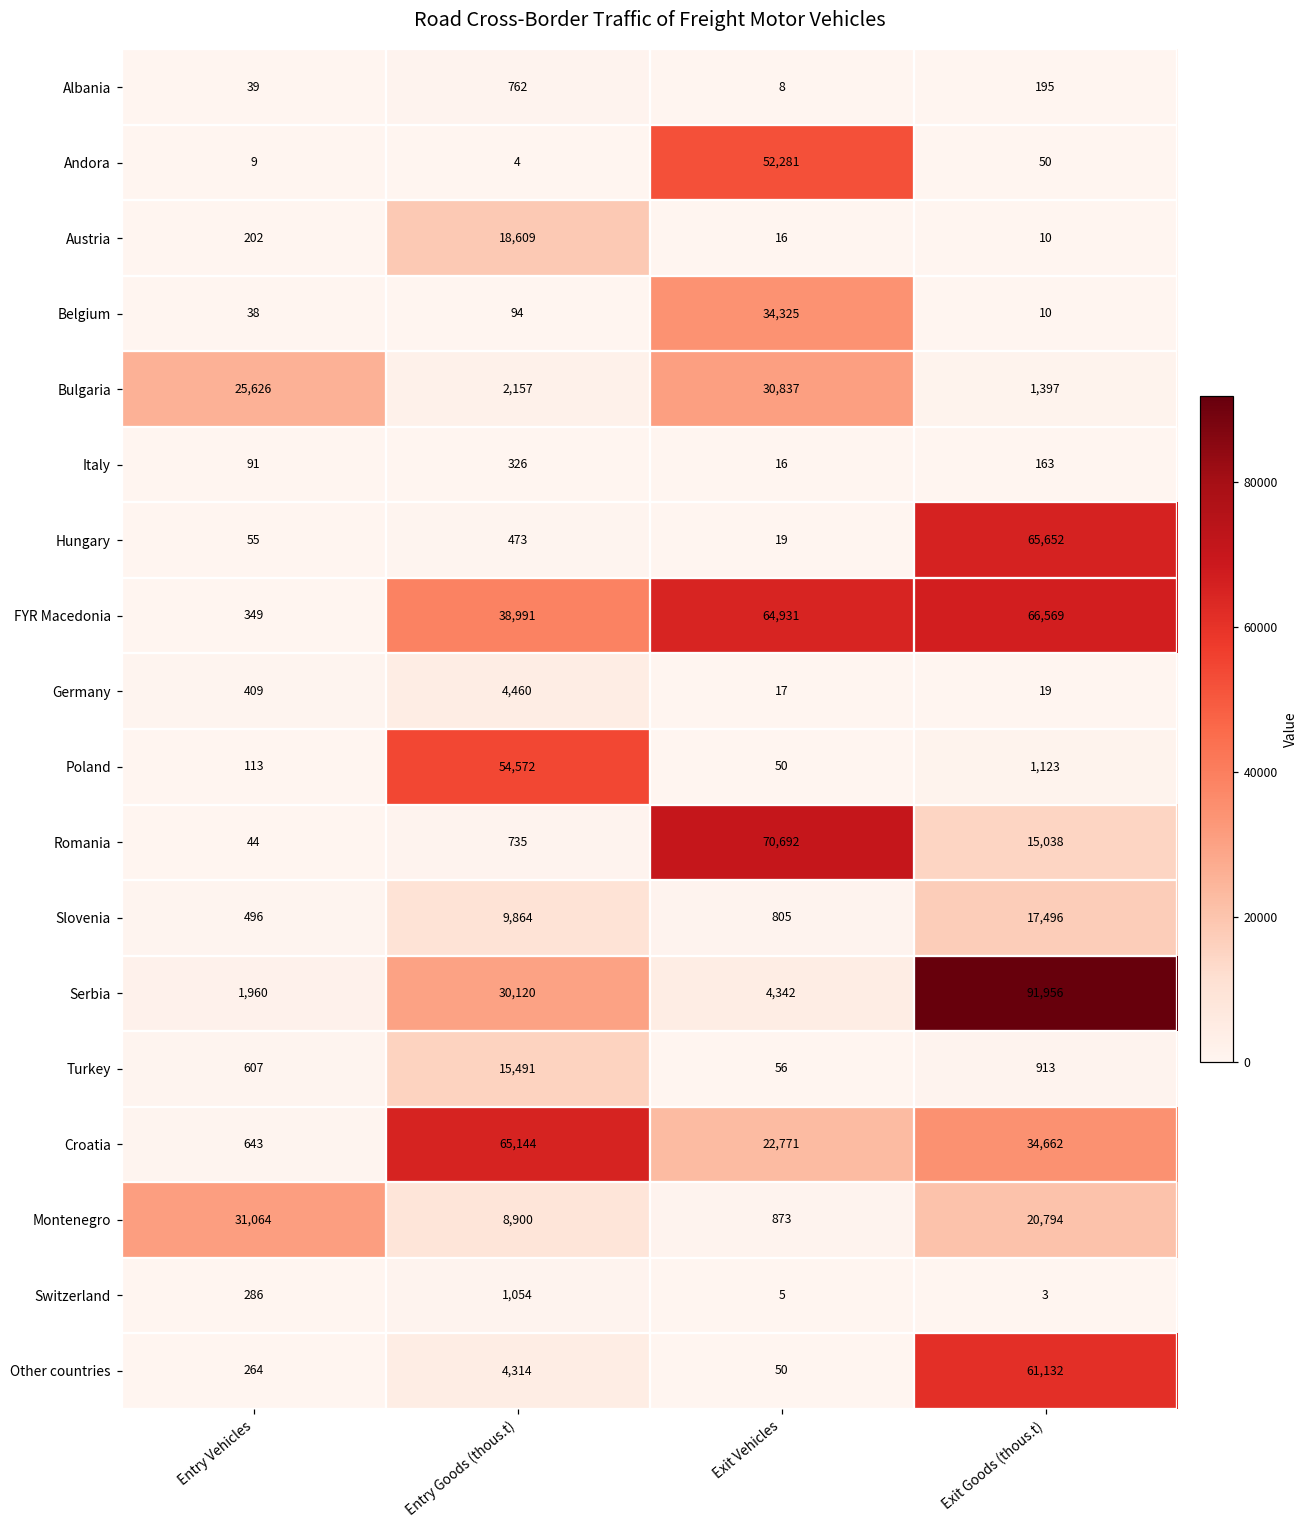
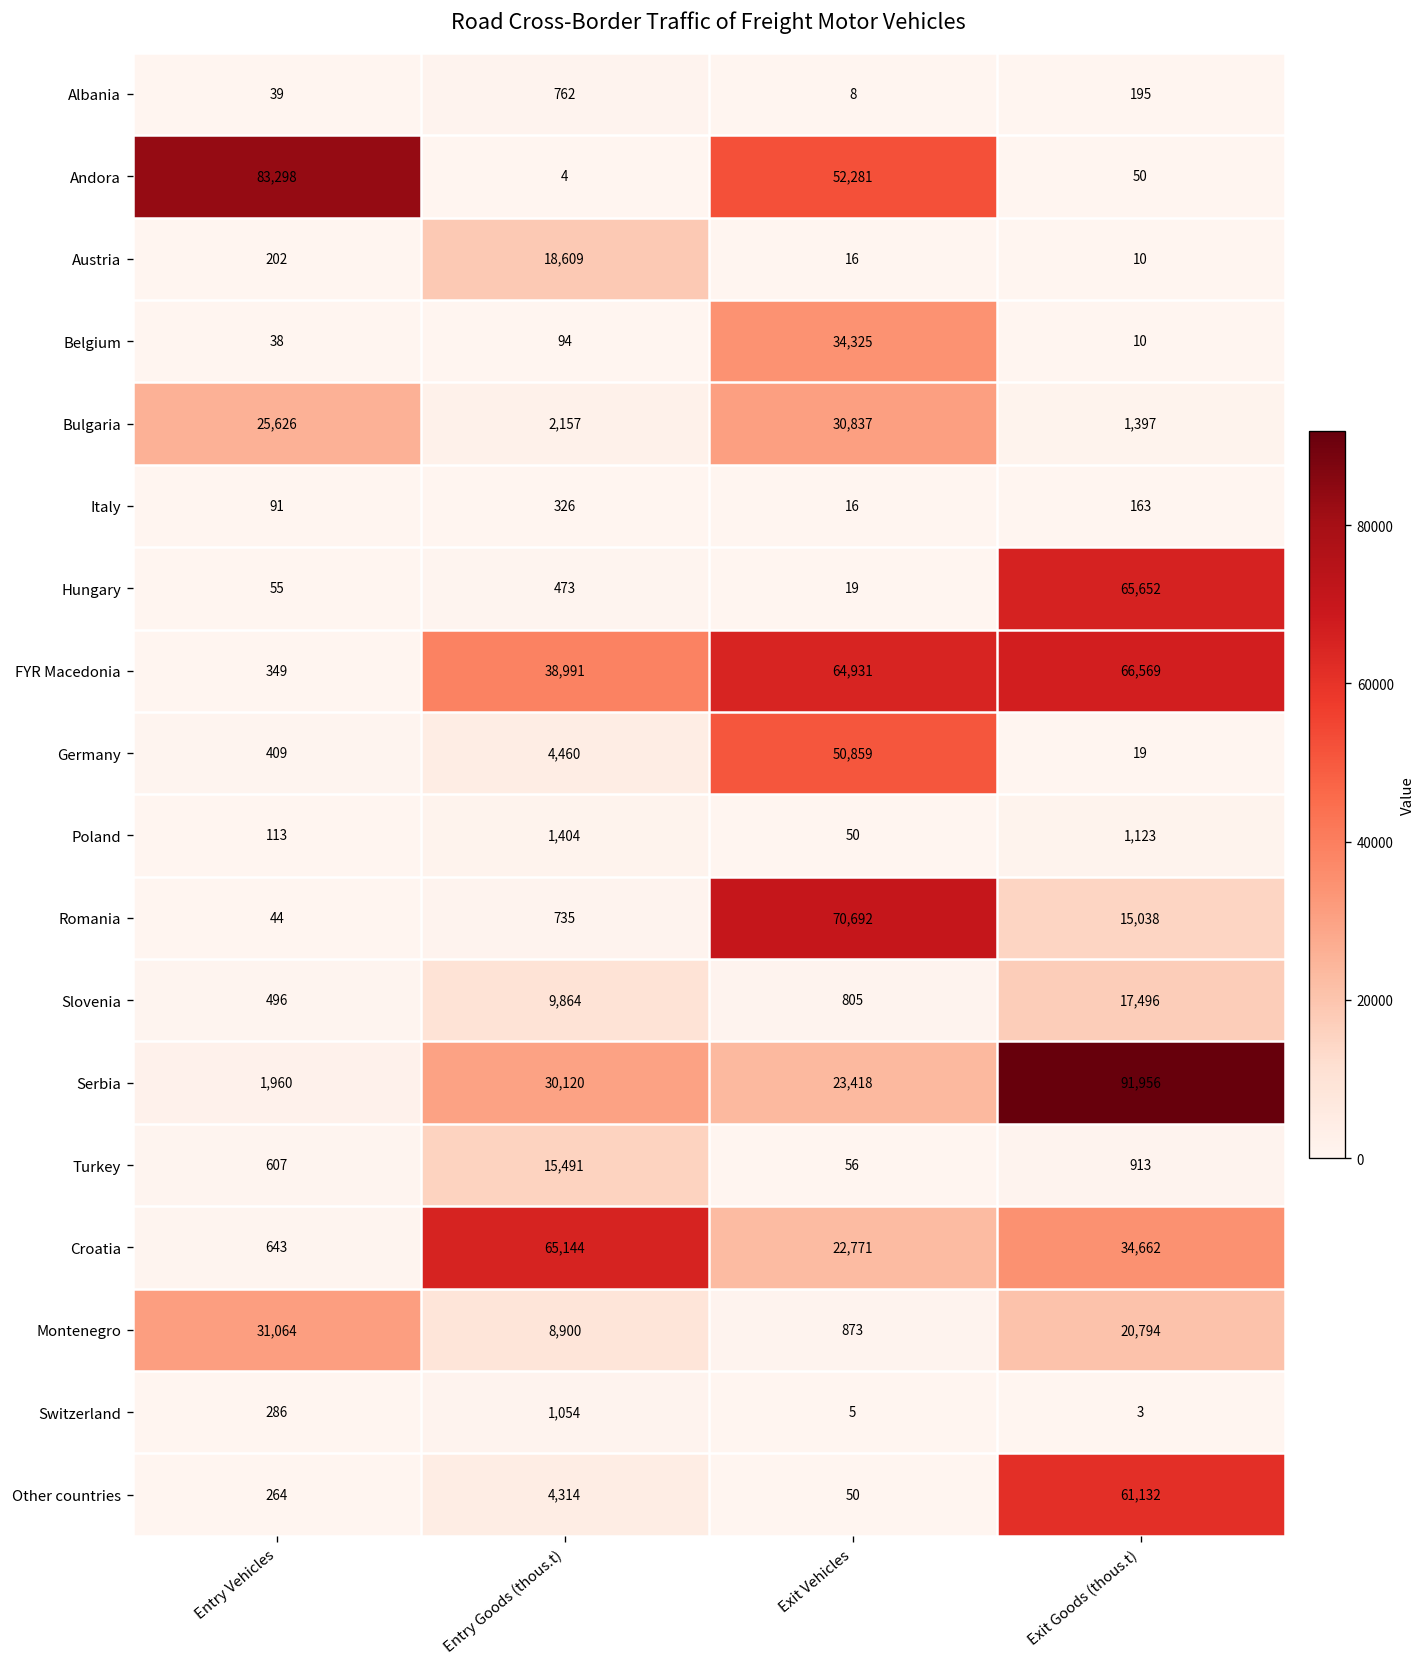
  {
    "Albania": {
      "Entry Vehicles": "39",
      "Entry Goods (thous.t)": "762",
      "Exit Vehicles": "8",
      "Exit Goods (thous.t)": "195"
    },
    "Andora": {
-     "Entry Vehicles": "9",
+     "Entry Vehicles": "83,298",
      "Entry Goods (thous.t)": "4",
      "Exit Vehicles": "52,281",
      "Exit Goods (thous.t)": "50"
    },
    "Austria": {
      "Entry Vehicles": "202",
      "Entry Goods (thous.t)": "18,609",
      "Exit Vehicles": "16",
      "Exit Goods (thous.t)": "10"
    },
    "Belgium": {
      "Entry Vehicles": "38",
      "Entry Goods (thous.t)": "94",
      "Exit Vehicles": "34,325",
      "Exit Goods (thous.t)": "10"
    },
    "Bulgaria": {
      "Entry Vehicles": "25,626",
      "Entry Goods (thous.t)": "2,157",
      "Exit Vehicles": "30,837",
      "Exit Goods (thous.t)": "1,397"
    },
    "Italy": {
      "Entry Vehicles": "91",
      "Entry Goods (thous.t)": "326",
      "Exit Vehicles": "16",
      "Exit Goods (thous.t)": "163"
    },
    "Hungary": {
      "Entry Vehicles": "55",
      "Entry Goods (thous.t)": "473",
      "Exit Vehicles": "19",
      "Exit Goods (thous.t)": "65,652"
    },
    "FYR Macedonia": {
      "Entry Vehicles": "349",
      "Entry Goods (thous.t)": "38,991",
      "Exit Vehicles": "64,931",
      "Exit Goods (thous.t)": "66,569"
    },
    "Germany": {
      "Entry Vehicles": "409",
      "Entry Goods (thous.t)": "4,460",
-     "Exit Vehicles": "17",
+     "Exit Vehicles": "50,859",
      "Exit Goods (thous.t)": "19"
    },
    "Poland": {
      "Entry Vehicles": "113",
-     "Entry Goods (thous.t)": "54,572",
+     "Entry Goods (thous.t)": "1,404",
      "Exit Vehicles": "50",
      "Exit Goods (thous.t)": "1,123"
    },
    "Romania": {
      "Entry Vehicles": "44",
      "Entry Goods (thous.t)": "735",
      "Exit Vehicles": "70,692",
      "Exit Goods (thous.t)": "15,038"
    },
    "Slovenia": {
      "Entry Vehicles": "496",
      "Entry Goods (thous.t)": "9,864",
      "Exit Vehicles": "805",
      "Exit Goods (thous.t)": "17,496"
    },
    "Serbia": {
      "Entry Vehicles": "1,960",
      "Entry Goods (thous.t)": "30,120",
-     "Exit Vehicles": "4,342",
+     "Exit Vehicles": "23,418",
      "Exit Goods (thous.t)": "91,956"
    },
    "Turkey": {
      "Entry Vehicles": "607",
      "Entry Goods (thous.t)": "15,491",
      "Exit Vehicles": "56",
      "Exit Goods (thous.t)": "913"
    },
    "Croatia": {
      "Entry Vehicles": "643",
      "Entry Goods (thous.t)": "65,144",
      "Exit Vehicles": "22,771",
      "Exit Goods (thous.t)": "34,662"
    },
    "Montenegro": {
      "Entry Vehicles": "31,064",
      "Entry Goods (thous.t)": "8,900",
      "Exit Vehicles": "873",
      "Exit Goods (thous.t)": "20,794"
    },
    "Switzerland": {
      "Entry Vehicles": "286",
      "Entry Goods (thous.t)": "1,054",
      "Exit Vehicles": "5",
      "Exit Goods (thous.t)": "3"
    },
    "Other countries": {
      "Entry Vehicles": "264",
      "Entry Goods (thous.t)": "4,314",
      "Exit Vehicles": "50",
      "Exit Goods (thous.t)": "61,132"
    }
  }
